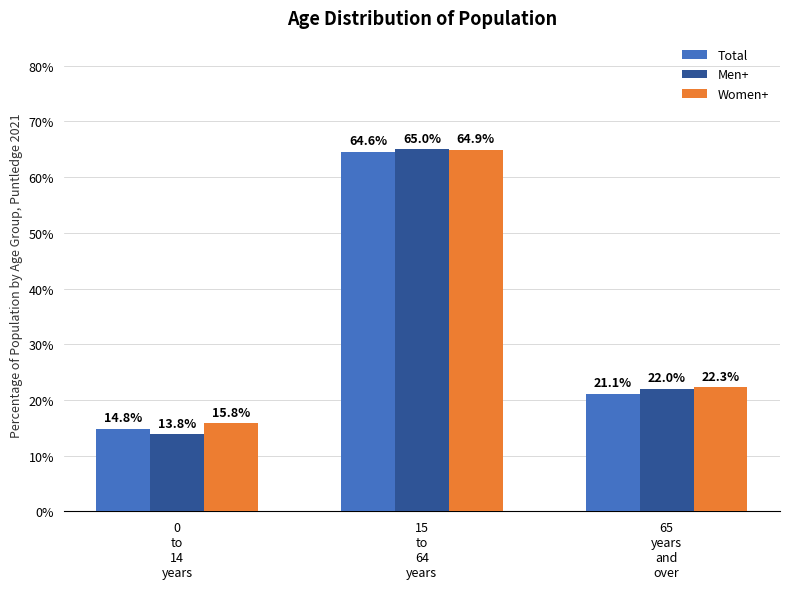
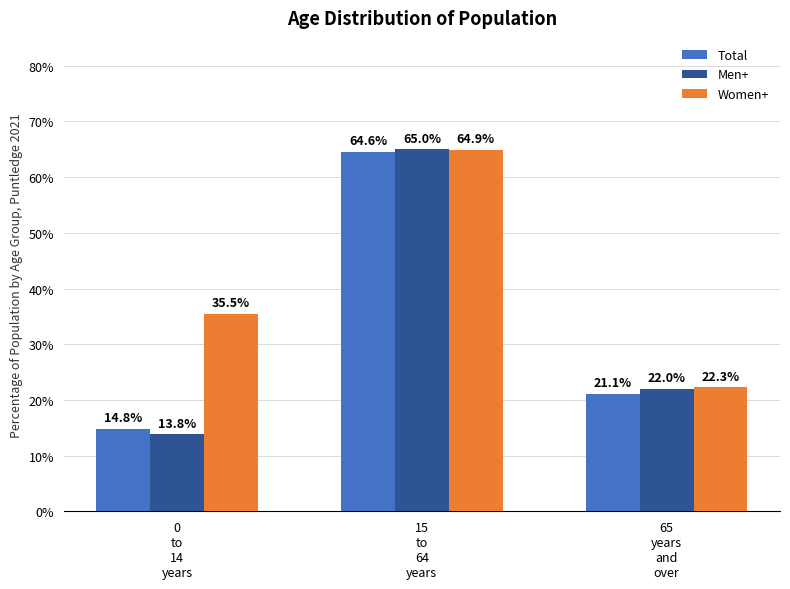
  {
    "Women+": {
-     "0 to 14 years": "15.8%",
+     "0 to 14 years": "35.5%",
      "15 to 64 years": "64.9%",
      "65 years and over": "22.3%"
    }
  }
